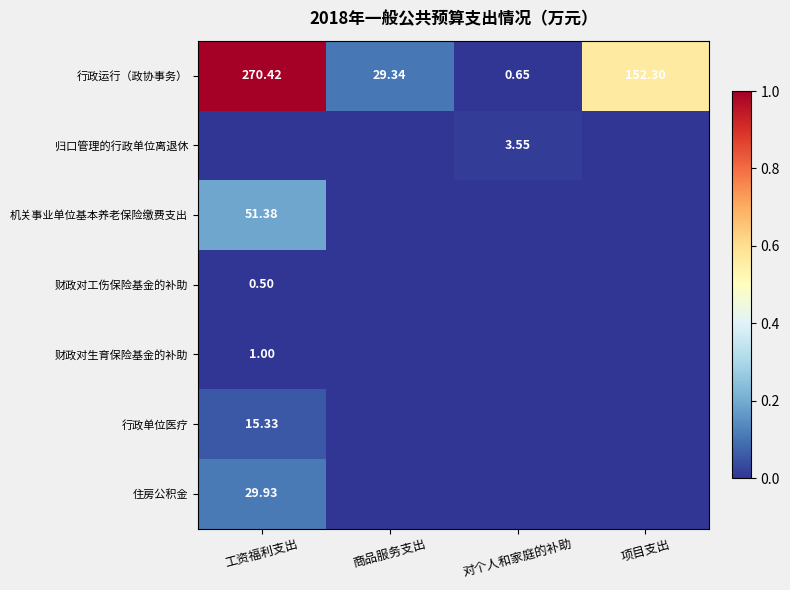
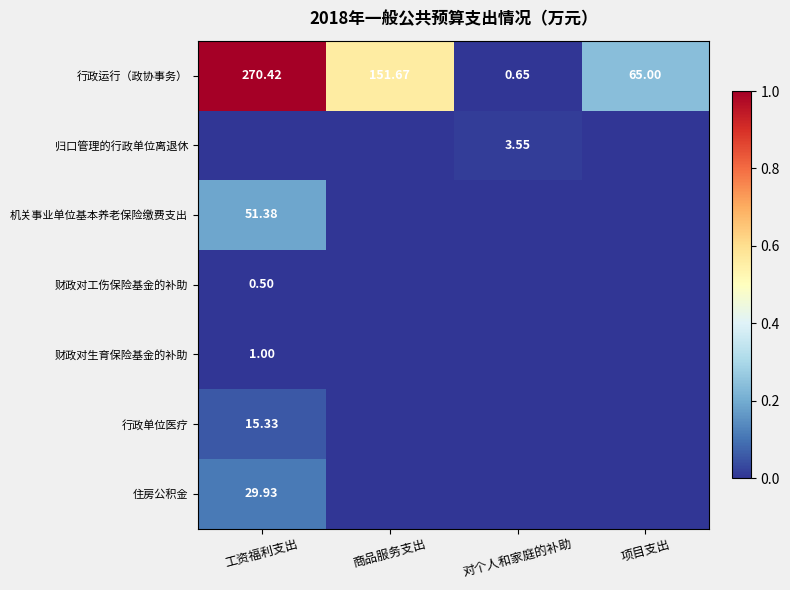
  {
    "行政运行（政协事务）": {
      "工资福利支出": 270.42,
-     "商品服务支出": 29.34,
+     "商品服务支出": 151.67,
      "对个人和家庭的补助": 0.65,
-     "项目支出": 152.30
+     "项目支出": 65.00
    },
    "归口管理的行政单位离退休": {
      "对个人和家庭的补助": 3.55
    },
    "机关事业单位基本养老保险缴费支出": {
      "工资福利支出": 51.38
    },
    "财政对工伤保险基金的补助": {
      "工资福利支出": 0.50
    },
    "财政对生育保险基金的补助": {
      "工资福利支出": 1.00
    },
    "行政单位医疗": {
      "工资福利支出": 15.33
    },
    "住房公积金": {
      "工资福利支出": 29.93
    }
  }
